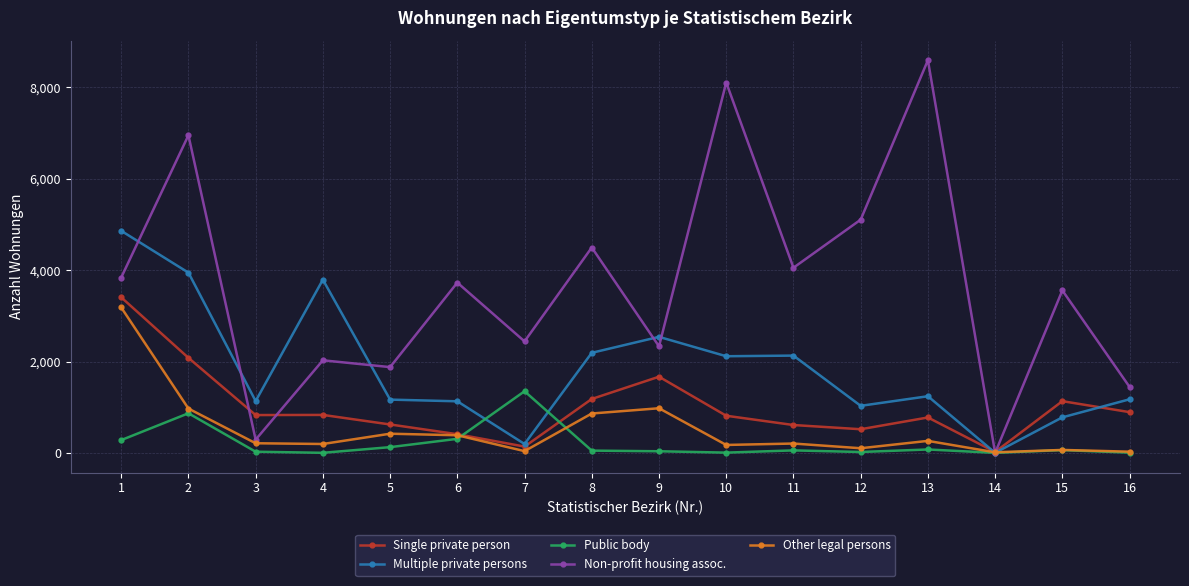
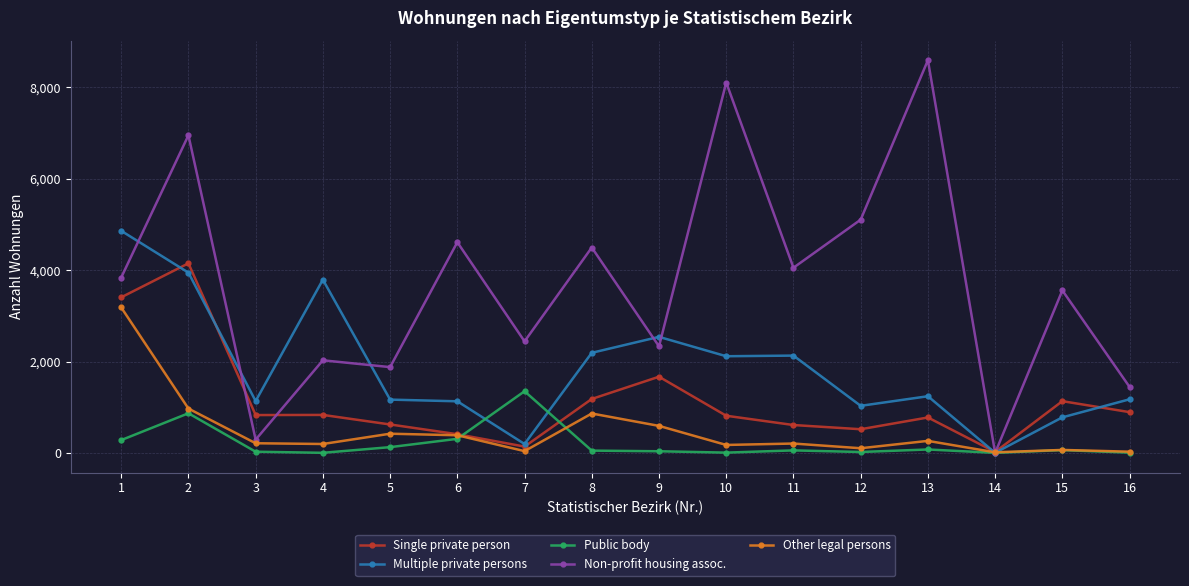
  {
    "Single private person": {
      "1": "3,400",
-     "2": "2,100",
+     "2": "4,200",
      "3": "800",
      "4": "800",
      "5": "600",
      "7": "100",
      "8": "1,200",
      "9": "1,700",
      "10": "800",
      "11": "600",
      "12": "500",
      "13": "800",
      "15": "1,100",
      "16": "900"
    },
    "Multiple private persons": {
      "1": "4,900",
      "2": "3,900",
      "3": "1,100",
      "4": "3,800",
      "5": "1,200",
      "6": "1,100",
      "7": "200",
      "8": "2,200",
      "9": "2,500",
      "10": "2,100",
      "11": "2,100",
      "12": "1,000",
      "13": "1,200",
      "15": "800",
      "16": "1,200"
    },
    "Public body": {
      "1": "300",
      "2": "900",
      "3": "0",
      "4": "0",
      "5": "100",
      "6": "300",
      "7": "1,400",
      "8": "100",
      "9": "0",
      "10": "0",
      "11": "100",
      "12": "0",
      "13": "100"
    },
    "Non-profit housing assoc.": {
      "1": "3,800",
      "2": "7,000",
      "3": "300",
      "4": "2,000",
      "5": "1,900",
-     "6": "3,700",
+     "6": "4,600",
      "7": "2,400",
      "8": "4,500",
      "9": "2,300",
      "10": "8,100",
      "11": "4,100",
      "12": "5,100",
      "13": "8,600",
      "15": "3,600",
      "16": "1,400"
    },
    "Other legal persons": {
      "1": "3,200",
      "2": "1,000",
      "3": "200",
      "4": "200",
      "5": "400",
      "7": "0",
      "8": "900",
-     "9": "1,000",
+     "9": "600",
      "10": "200",
      "11": "200",
      "12": "100",
      "13": "300"
    }
  }
